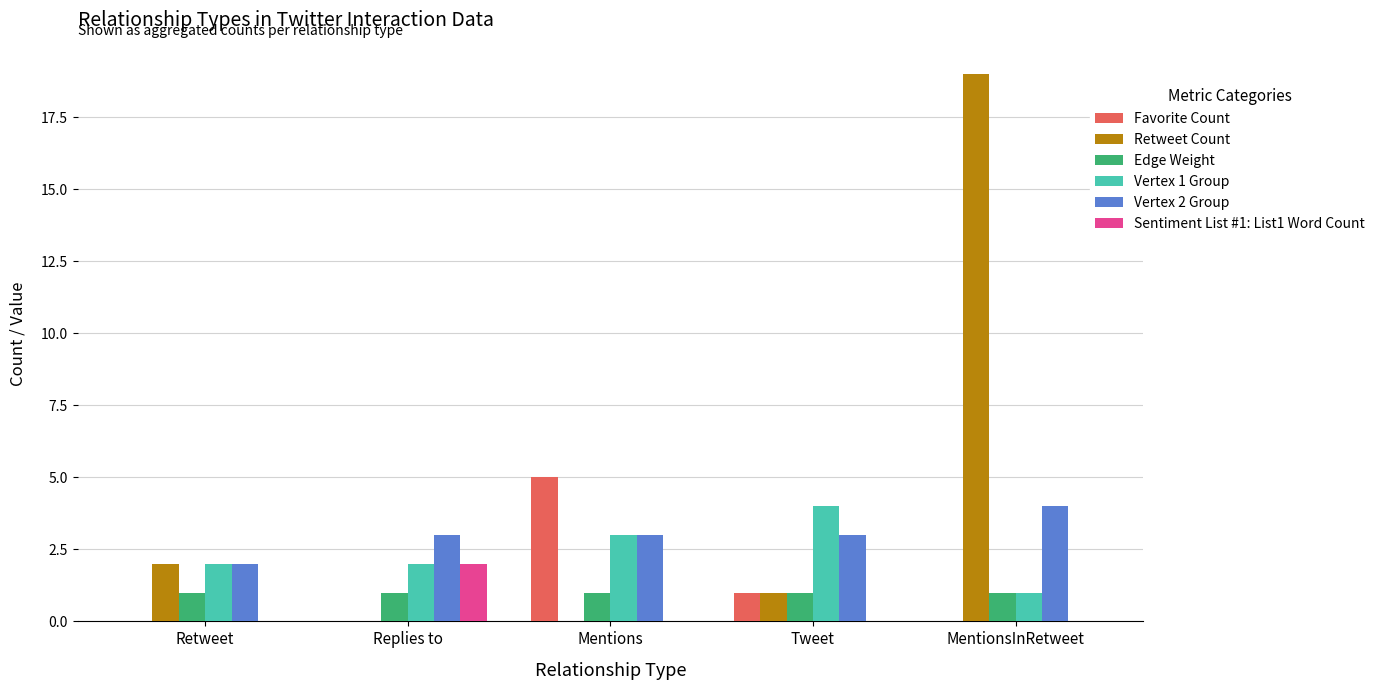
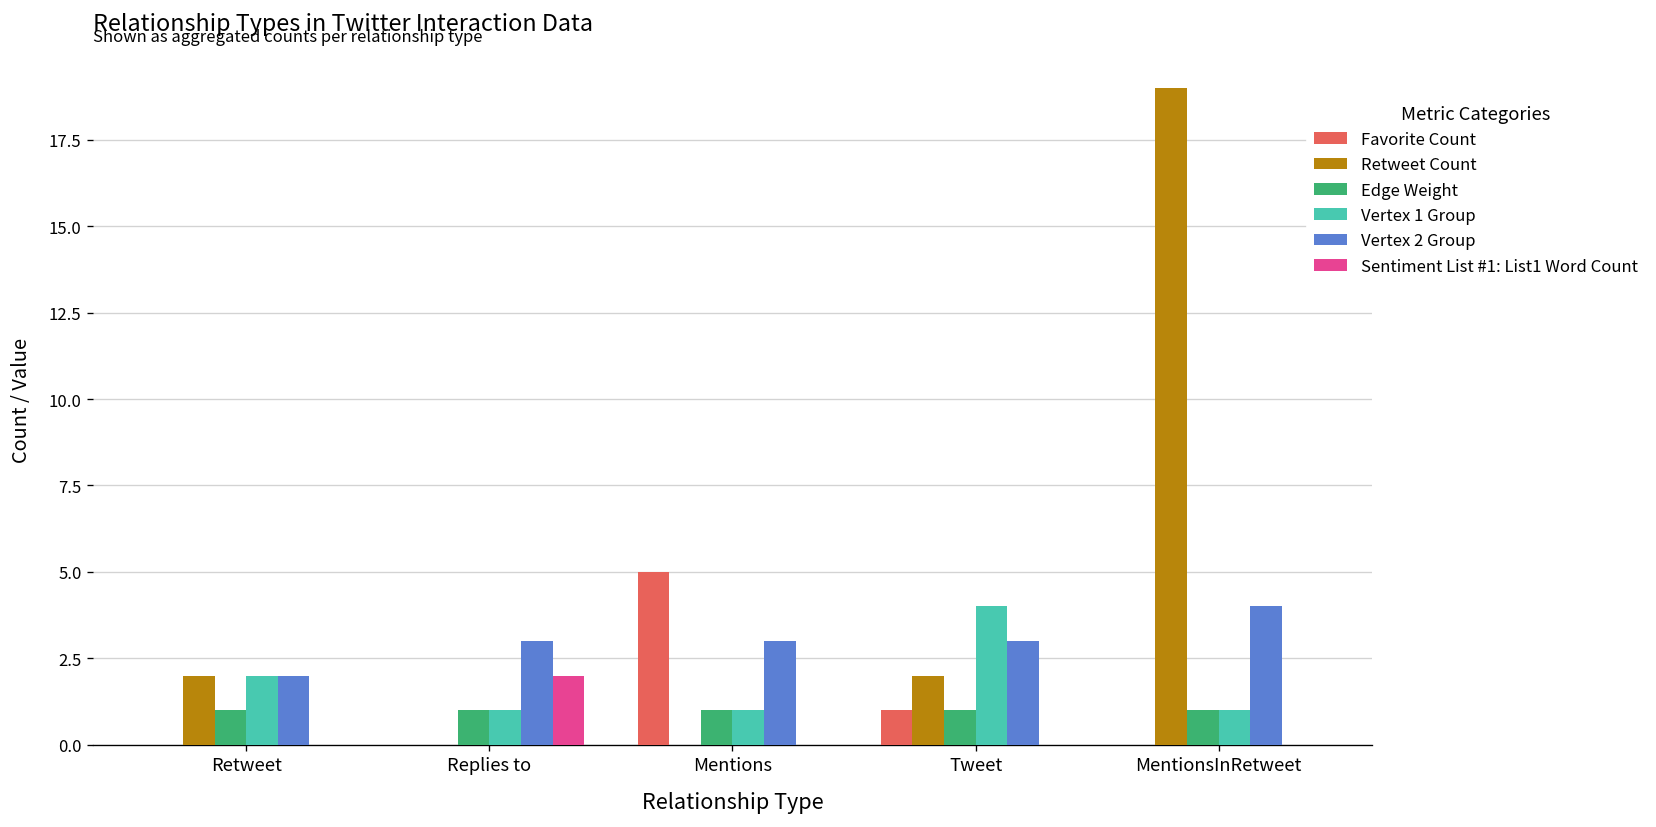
  {
    "Favorite Count": {
      "Retweet": 0,
      "Replies to": 0,
      "Mentions": 5,
      "Tweet": 1,
      "MentionsInRetweet": 0
    },
    "Retweet Count": {
      "Retweet": 2,
      "Replies to": 0,
      "Mentions": 0,
-     "Tweet": 1,
+     "Tweet": 2,
      "MentionsInRetweet": 19
    },
    "Edge Weight": {
      "Retweet": 1,
      "Replies to": 1,
      "Mentions": 1,
      "Tweet": 1,
      "MentionsInRetweet": 1
    },
    "Vertex 1 Group": {
      "Retweet": 2,
-     "Replies to": 2,
-     "Mentions": 3,
+     "Replies to": 1,
+     "Mentions": 1,
      "Tweet": 4,
      "MentionsInRetweet": 1
    },
    "Vertex 2 Group": {
      "Retweet": 2,
      "Replies to": 3,
      "Mentions": 3,
      "Tweet": 3,
      "MentionsInRetweet": 4
    },
    "Sentiment List #1: List1 Word Count": {
      "Retweet": 0,
      "Replies to": 2,
      "Mentions": 0,
      "Tweet": 0,
      "MentionsInRetweet": 0
    }
  }
